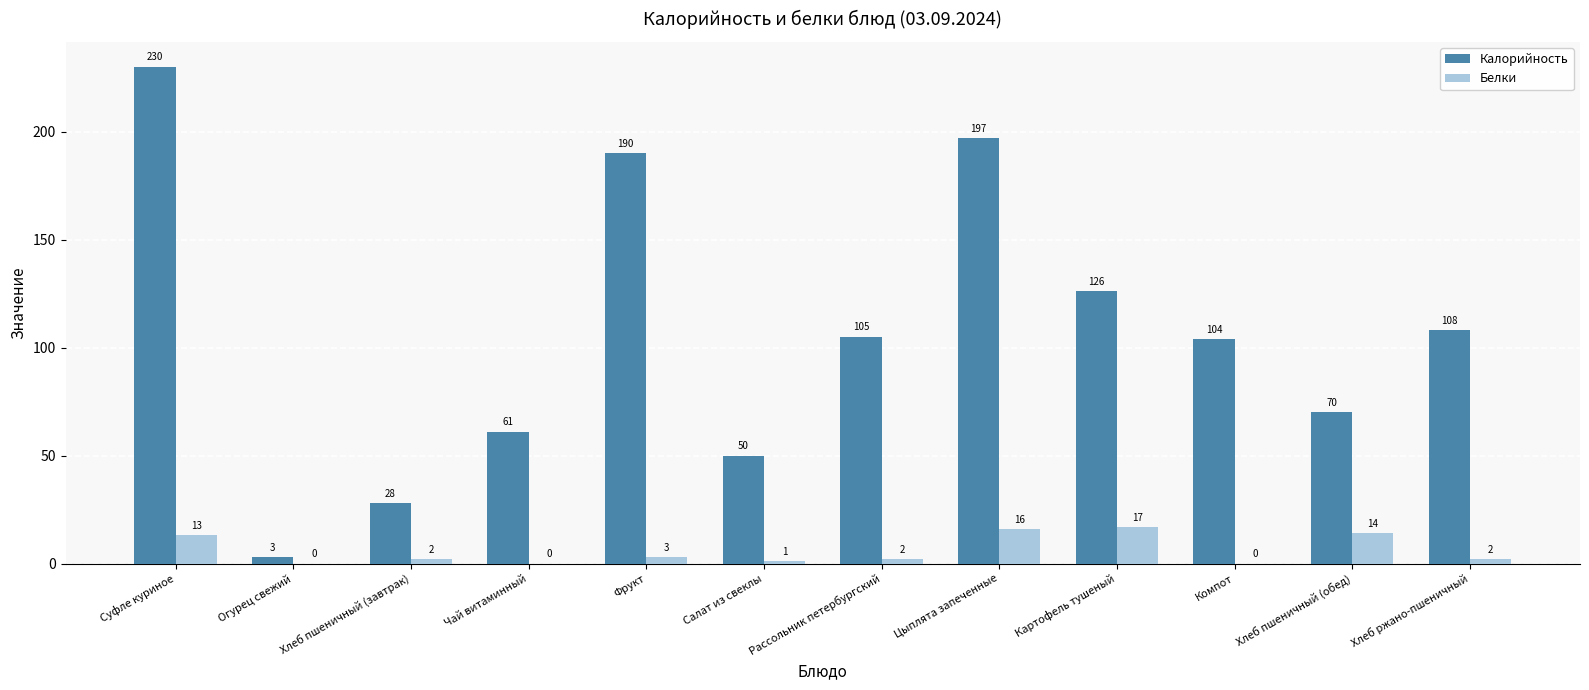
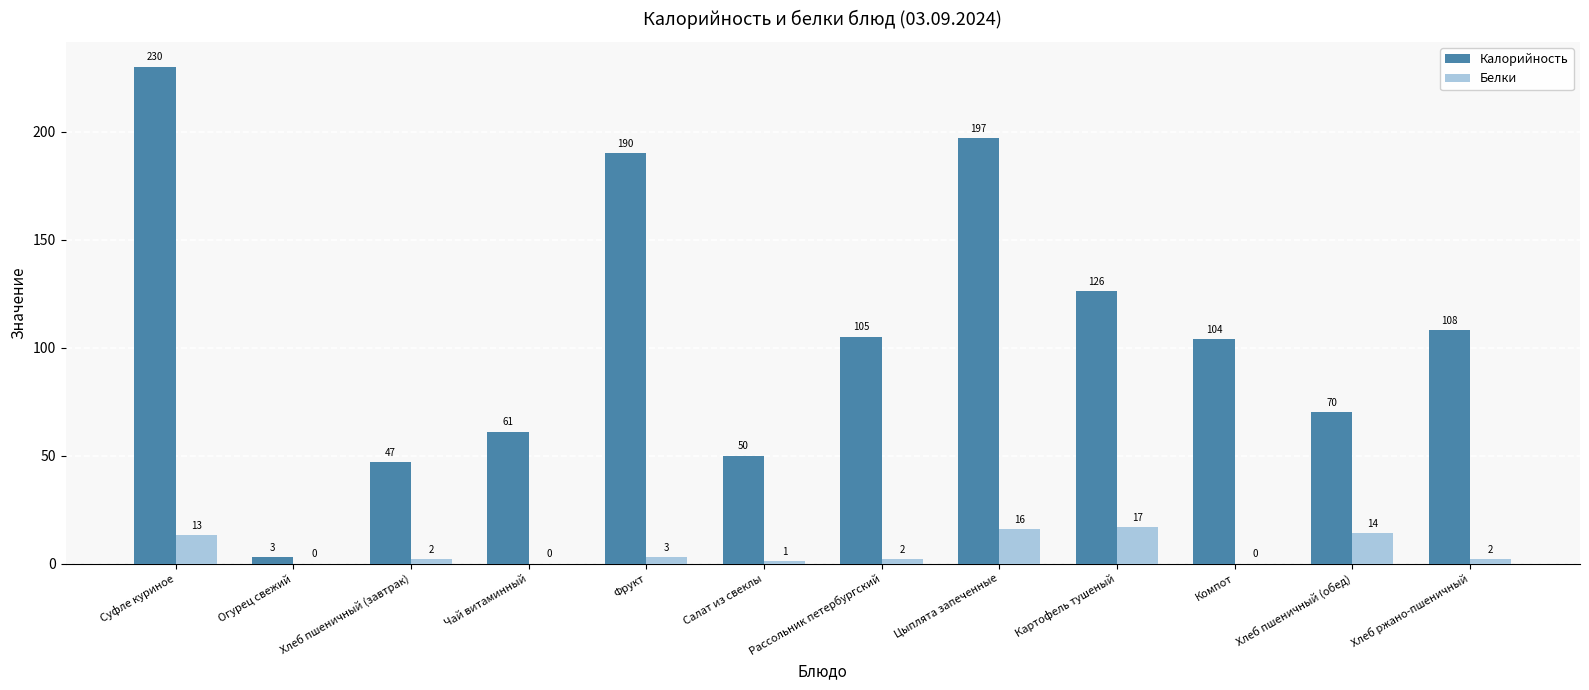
  {
    "Калорийность": {
      "Суфле куриное": 230,
      "Огурец свежий": 3,
-     "Хлеб пшеничный (завтрак)": 28,
+     "Хлеб пшеничный (завтрак)": 47,
      "Чай витаминный": 61,
      "Фрукт": 190,
      "Салат из свеклы": 50,
      "Рассольник петербургский": 105,
      "Цыплята запеченные": 197,
      "Картофель тушеный": 126,
      "Компот": 104,
      "Хлеб пшеничный (обед)": 70,
      "Хлеб ржано-пшеничный": 108
    },
    "Белки": {
      "Суфле куриное": 13,
      "Огурец свежий": 0,
      "Хлеб пшеничный (завтрак)": 2,
      "Чай витаминный": 0,
      "Фрукт": 3,
      "Салат из свеклы": 1,
      "Рассольник петербургский": 2,
      "Цыплята запеченные": 16,
      "Картофель тушеный": 17,
      "Компот": 0,
      "Хлеб пшеничный (обед)": 14,
      "Хлеб ржано-пшеничный": 2
    }
  }
